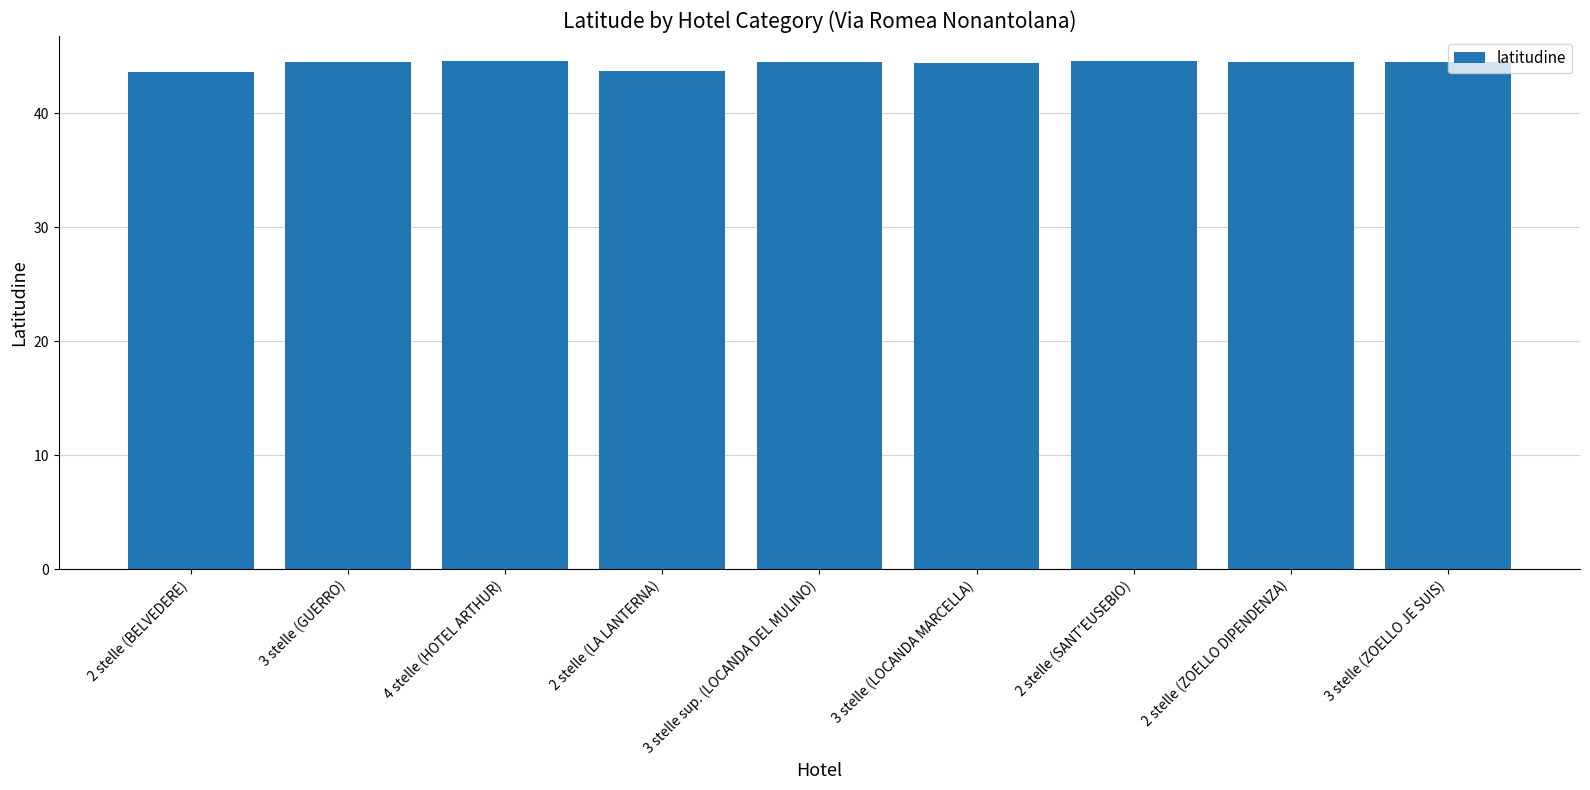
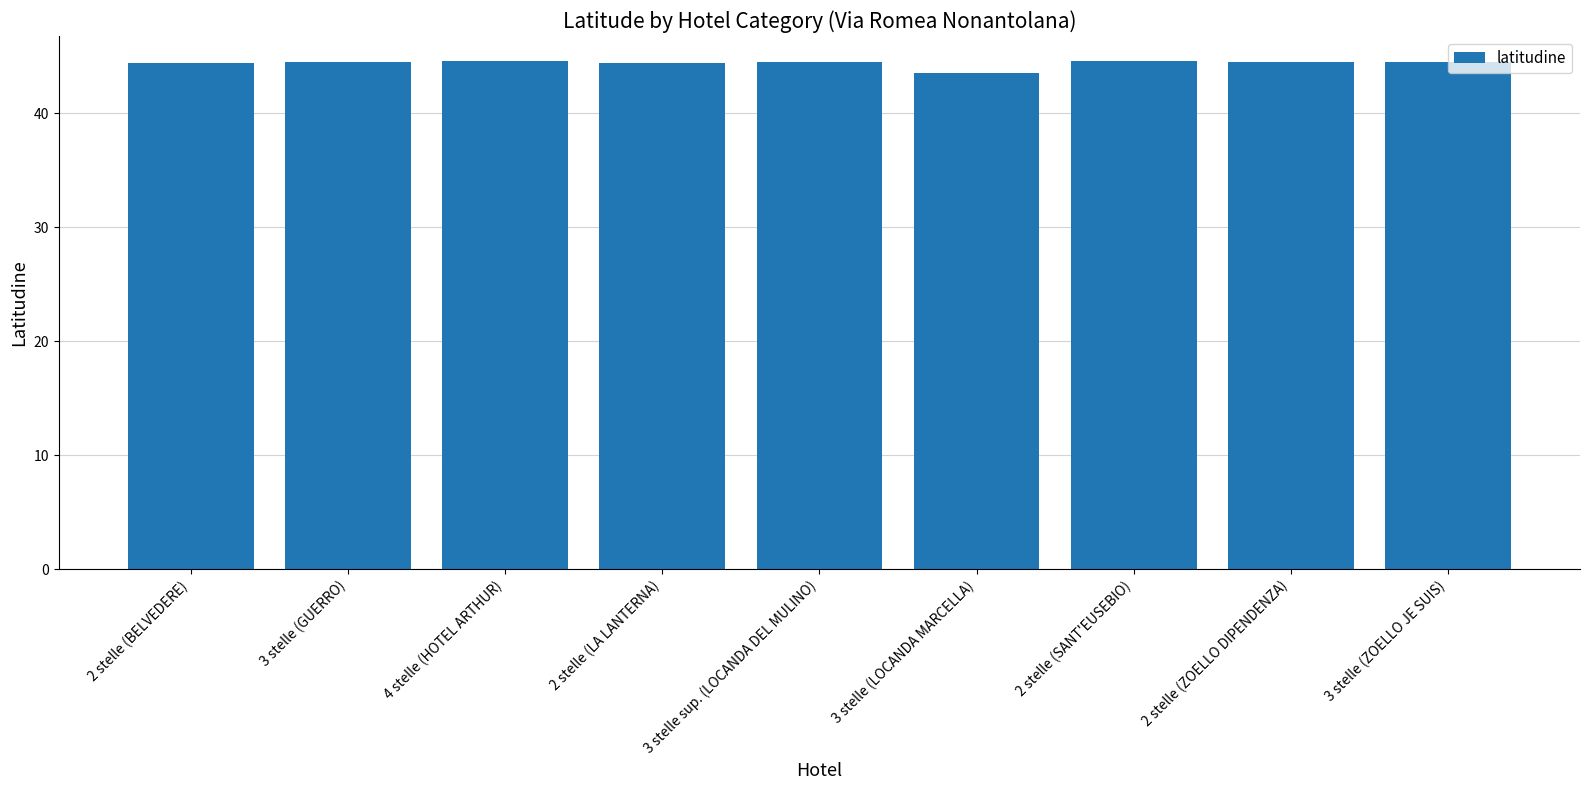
  {
-   "2 stelle (BELVEDERE)": 43.6,
+   "2 stelle (BELVEDERE)": 44.4,
    "3 stelle (GUERRO)": 44.5,
    "4 stelle (HOTEL ARTHUR)": 44.5,
-   "2 stelle (LA LANTERNA)": 43.7,
+   "2 stelle (LA LANTERNA)": 44.4,
    "3 stelle sup. (LOCANDA DEL MULINO)": 44.5,
-   "3 stelle (LOCANDA MARCELLA)": 44.4,
+   "3 stelle (LOCANDA MARCELLA)": 43.6,
    "2 stelle (SANT'EUSEBIO)": 44.5,
    "2 stelle (ZOELLO DIPENDENZA)": 44.5
  }
